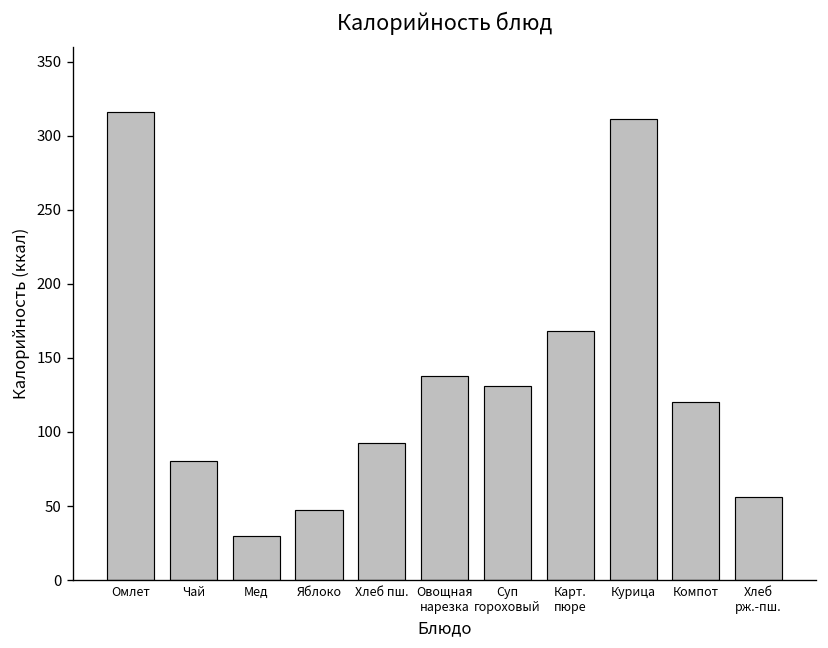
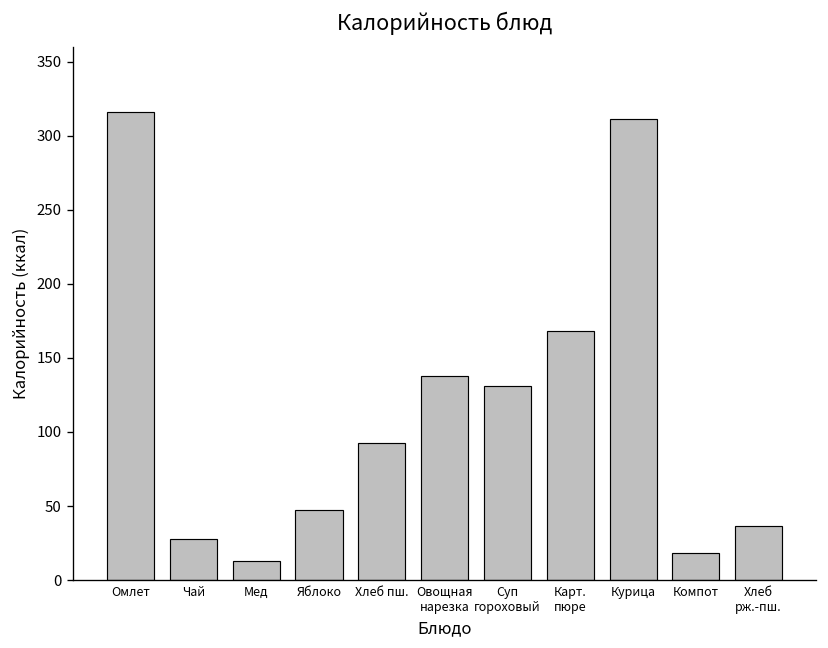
  {
    "Омлет": 316,
-   "Чай": 81,
-   "Мед": 30,
+   "Чай": 28,
+   "Мед": 13,
    "Яблоко": 47,
    "Хлеб пш.": 92,
    "Овощная нарезка": 138,
    "Суп гороховый": 131,
    "Карт. пюре": 168,
    "Курица": 311,
-   "Компот": 120,
-   "Хлеб рж.-пш.": 56
+   "Компот": 18,
+   "Хлеб рж.-пш.": 36
  }
